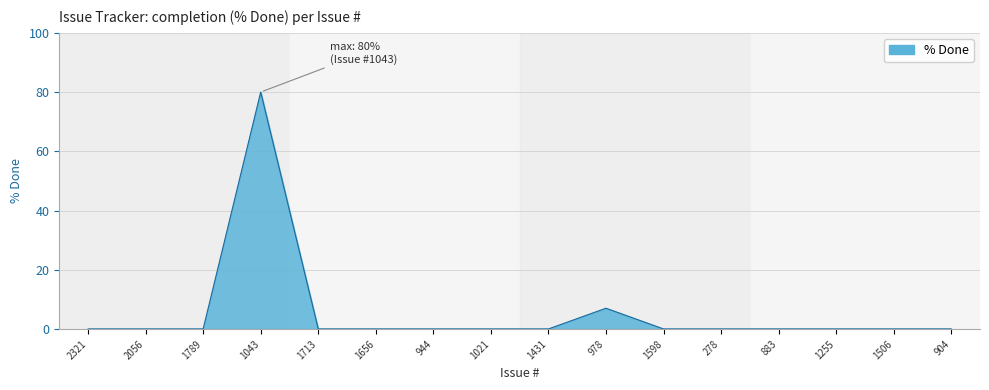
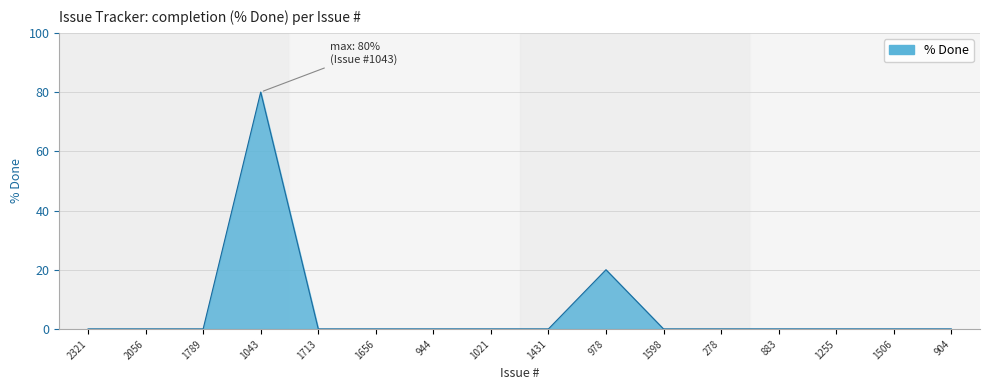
  {
    "2321": 0,
    "2056": 0,
    "1789": 0,
    "1713": 0,
    "1656": 0,
    "944": 0,
    "1021": 0,
    "1431": 0,
-   "978": 7,
+   "978": 20,
    "1598": 0,
    "278": 0,
    "883": 0,
    "1255": 0,
    "1506": 0,
    "904": 0
  }
